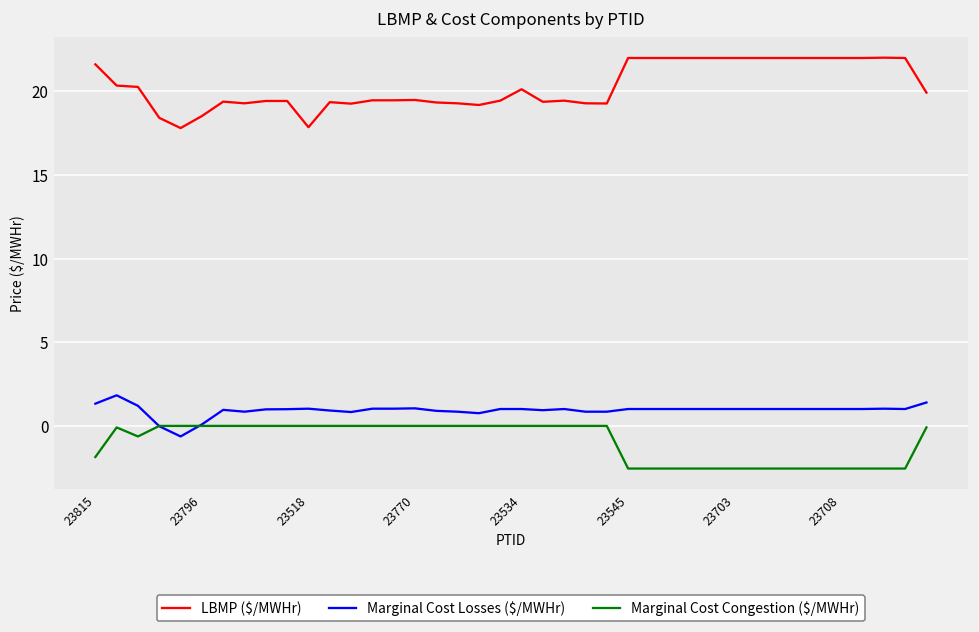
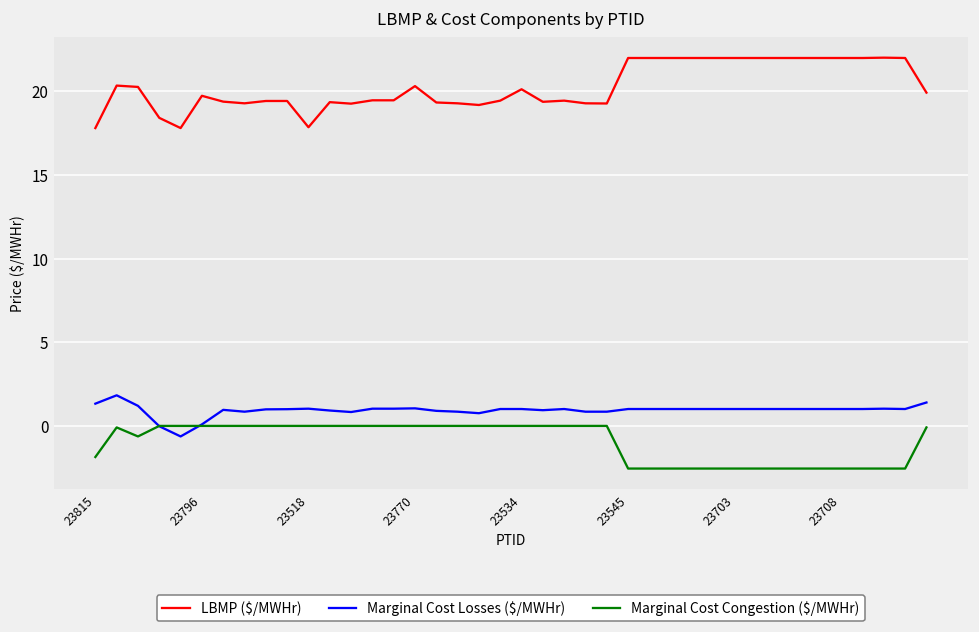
  {
    "LBMP ($/MWHr)": {
-     "23815": 21.6,
-     "23796": 18.5,
+     "23815": 17.8,
+     "23796": 19.7,
      "23518": 17.9,
-     "23770": 19.5,
+     "23770": 20.3,
      "23534": 20.1,
      "23545": 22.0,
      "23703": 22.0,
      "23708": 22.0
    },
    "Marginal Cost Losses ($/MWHr)": {
      "23815": 1.3,
      "23518": 1.0,
      "23770": 1.1,
      "23534": 1.0,
      "23545": 1.0,
      "23703": 1.0,
      "23708": 1.0
    },
    "Marginal Cost Congestion ($/MWHr)": {
      "23815": -1.9,
      "23518": 0.0,
      "23770": 0.0,
      "23534": 0.0,
      "23545": -2.6,
      "23703": -2.6,
      "23708": -2.6
    }
  }
